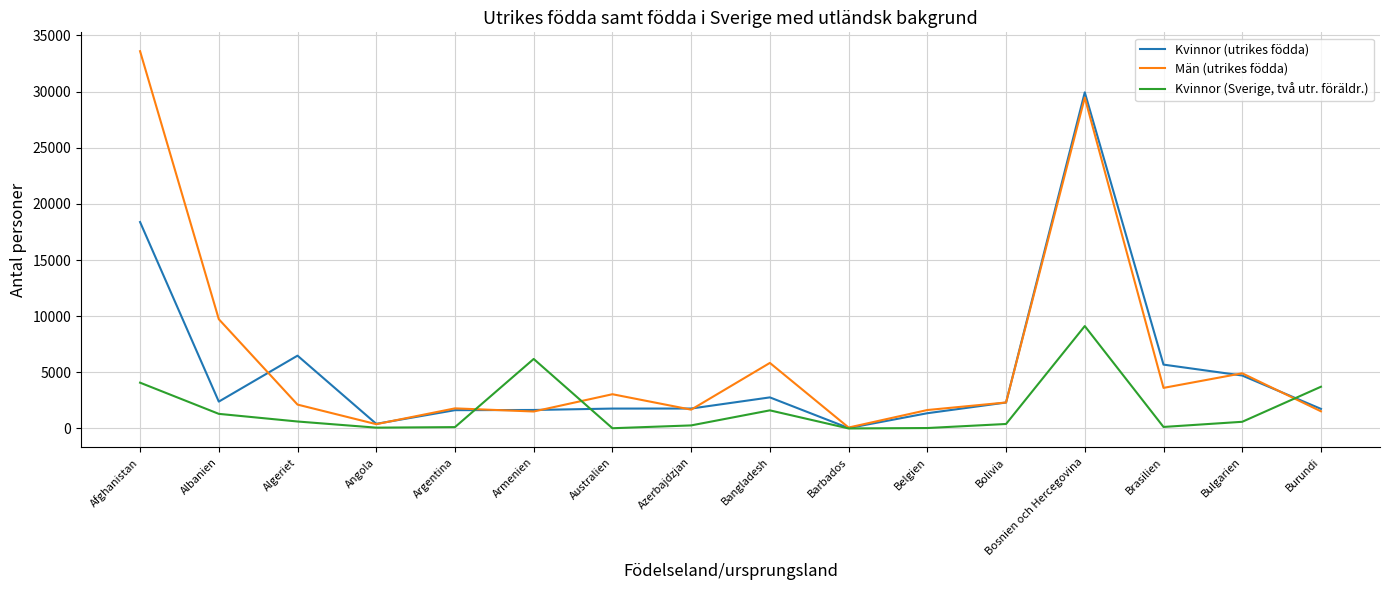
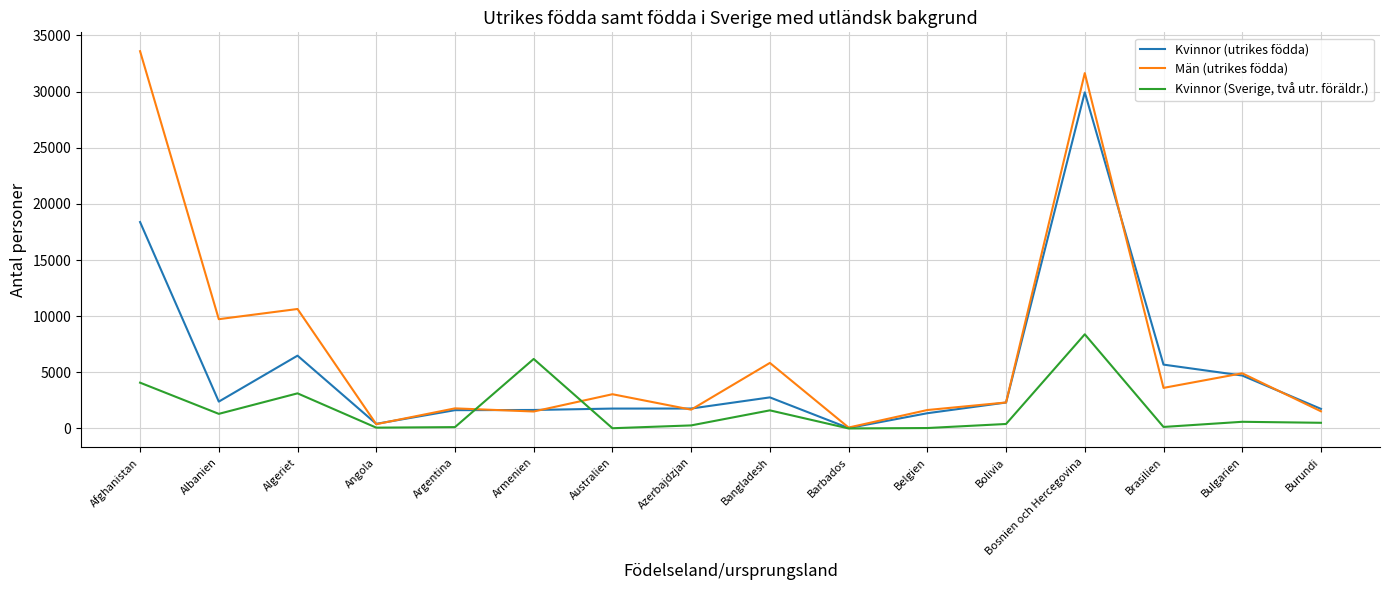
  {
    "Kvinnor (utrikes födda)": {
      "Afghanistan": 18400,
      "Albanien": 2400,
      "Algeriet": 6500,
      "Australien": 1800,
      "Bangladesh": 2800,
      "Belgien": 1400,
      "Bosnien och Hercegovina": 29900,
      "Brasilien": 5700
    },
    "Män (utrikes födda)": {
      "Afghanistan": 33600,
      "Albanien": 9700,
-     "Algeriet": 2100,
+     "Algeriet": 10600,
      "Australien": 3000,
      "Bangladesh": 5800,
      "Belgien": 1600,
-     "Bosnien och Hercegovina": 29500,
+     "Bosnien och Hercegovina": 31600,
      "Brasilien": 3600
    },
    "Kvinnor (Sverige, två utr. föräldr.)": {
      "Afghanistan": 4100,
      "Albanien": 1300,
-     "Algeriet": 600,
+     "Algeriet": 3100,
      "Angola": 100,
      "Argentina": 100,
      "Armenien": 6200,
      "Australien": 0,
      "Azerbajdzjan": 300,
      "Bangladesh": 1600,
      "Belgien": 0,
      "Bolivia": 400,
-     "Bosnien och Hercegovina": 9100,
+     "Bosnien och Hercegovina": 8400,
      "Brasilien": 100,
      "Bulgarien": 600,
-     "Burundi": 3700
+     "Burundi": 500
    }
  }
